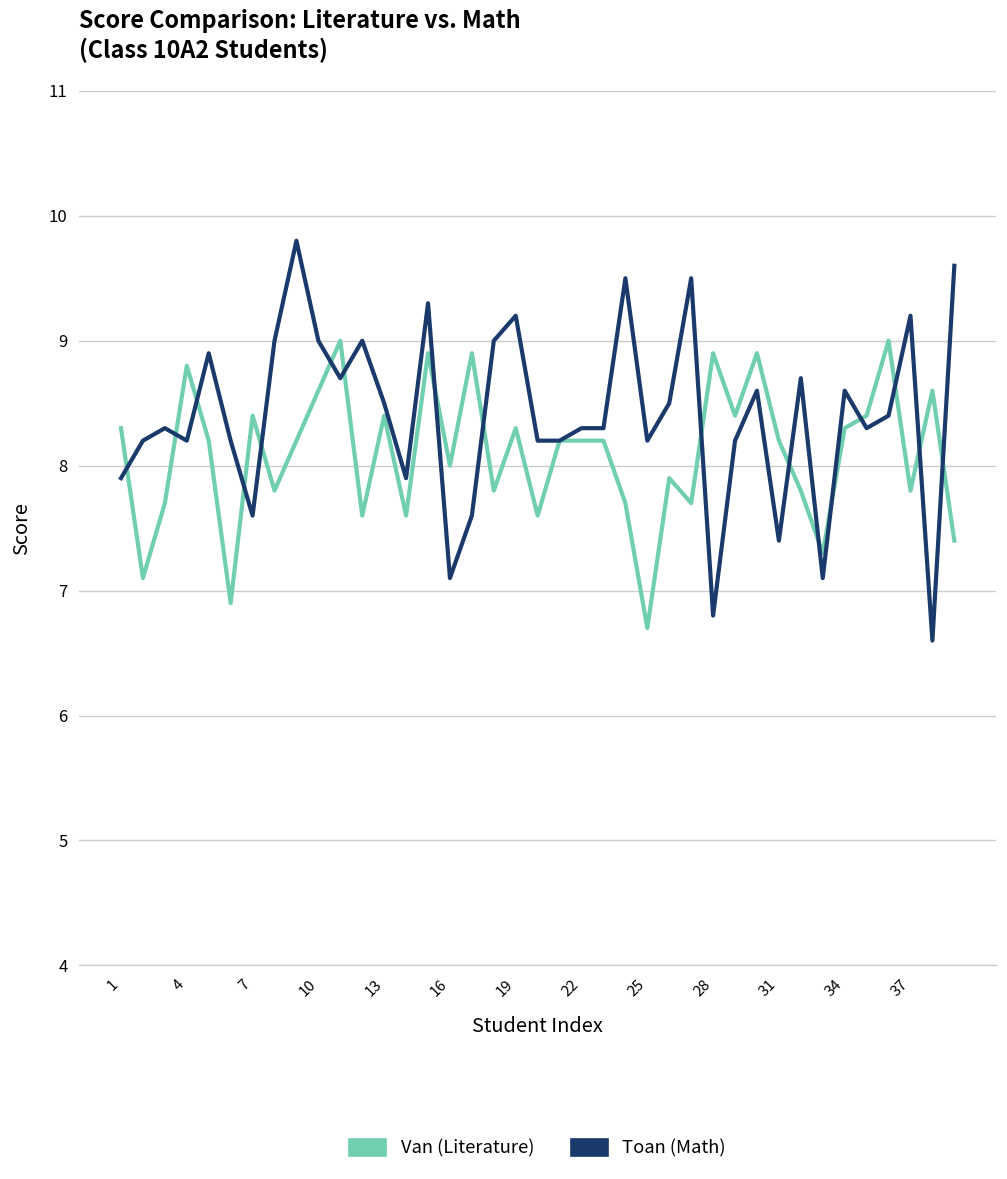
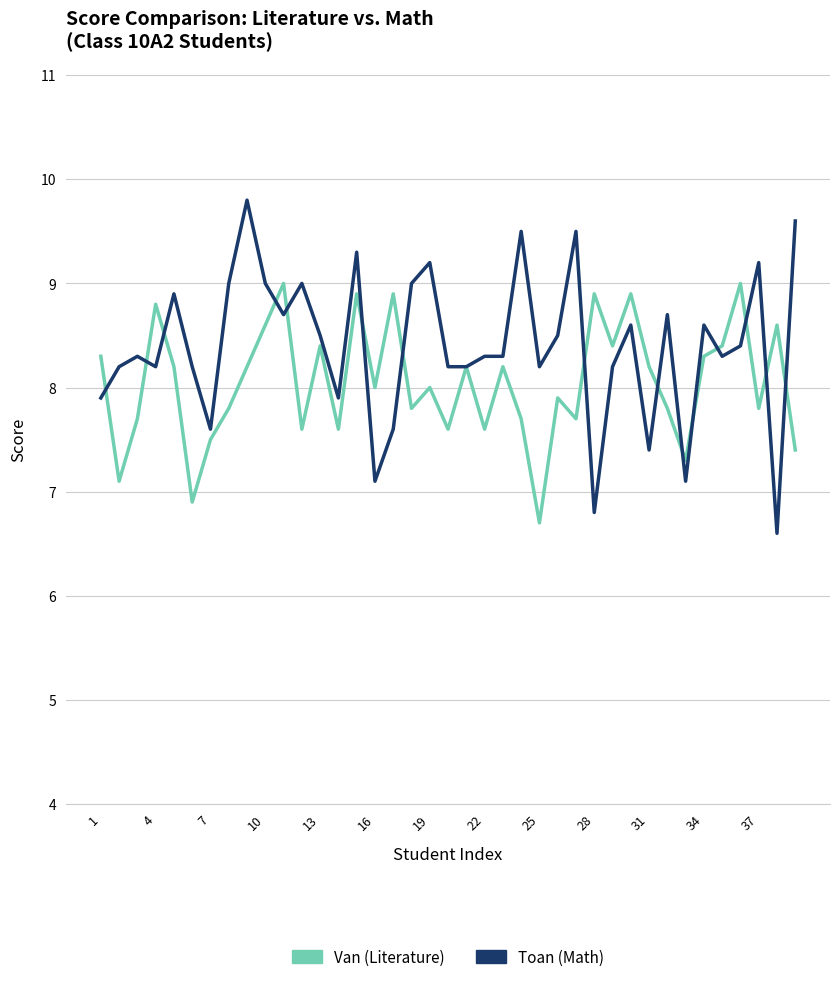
  {
    "Van (Literature)": {
      "1": 8.3,
      "4": 8.8,
-     "7": 8.4,
+     "7": 7.5,
      "10": 8.6,
      "13": 8.4,
      "16": 8.0,
-     "19": 8.3,
-     "22": 8.2,
+     "19": 8.0,
+     "22": 7.6,
      "25": 6.7,
      "28": 8.9,
      "31": 8.2,
      "34": 8.3,
      "37": 7.8
    },
    "Toan (Math)": {
      "1": 7.9,
      "4": 8.2,
      "7": 7.6,
      "10": 9.0,
      "13": 8.5,
      "16": 7.1,
      "19": 9.2,
      "22": 8.3,
      "25": 8.2,
      "28": 6.8,
      "31": 7.4,
      "34": 8.6,
      "37": 9.2
    }
  }
